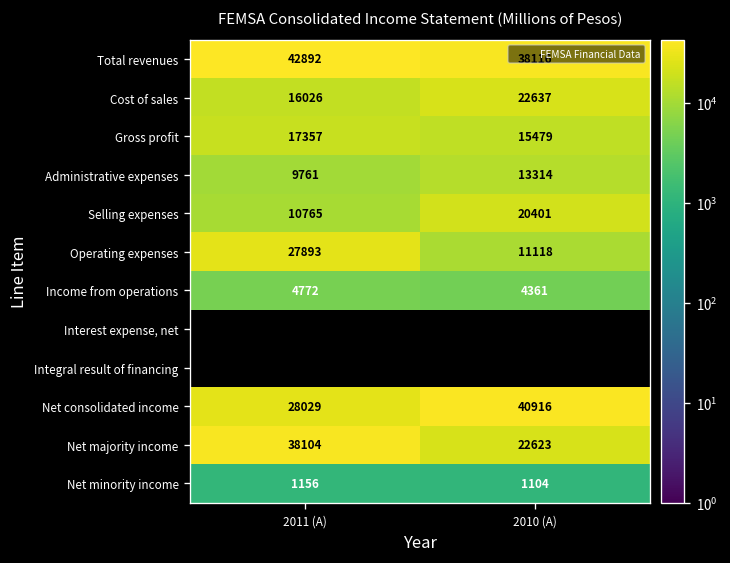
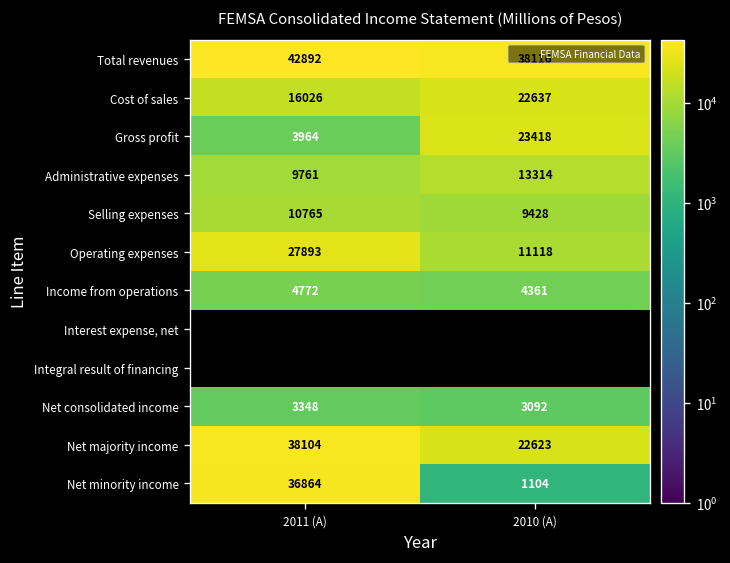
  {
    "Total revenues": {
      "2011 (A)": 42892
    },
    "Cost of sales": {
      "2011 (A)": 16026,
      "2010 (A)": 22637
    },
    "Gross profit": {
-     "2011 (A)": 17357,
-     "2010 (A)": 15479
+     "2011 (A)": 3964,
+     "2010 (A)": 23418
    },
    "Administrative expenses": {
      "2011 (A)": 9761,
      "2010 (A)": 13314
    },
    "Selling expenses": {
      "2011 (A)": 10765,
-     "2010 (A)": 20401
+     "2010 (A)": 9428
    },
    "Operating expenses": {
      "2011 (A)": 27893,
      "2010 (A)": 11118
    },
    "Income from operations": {
      "2011 (A)": 4772,
      "2010 (A)": 4361
    },
    "Net consolidated income": {
-     "2011 (A)": 28029,
-     "2010 (A)": 40916
+     "2011 (A)": 3348,
+     "2010 (A)": 3092
    },
    "Net majority income": {
      "2011 (A)": 38104,
      "2010 (A)": 22623
    },
    "Net minority income": {
-     "2011 (A)": 1156,
+     "2011 (A)": 36864,
      "2010 (A)": 1104
    }
  }
